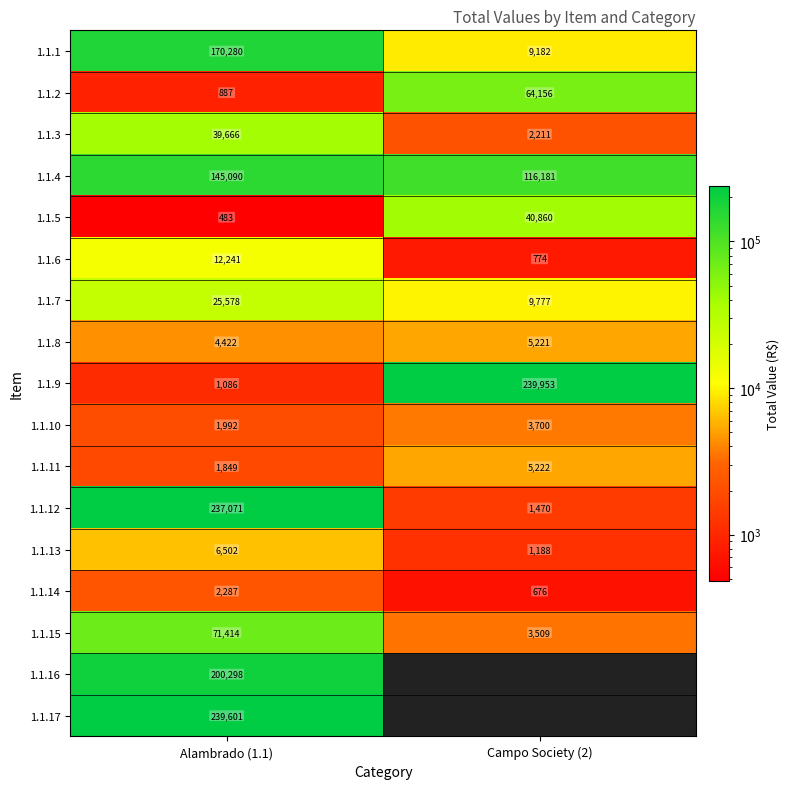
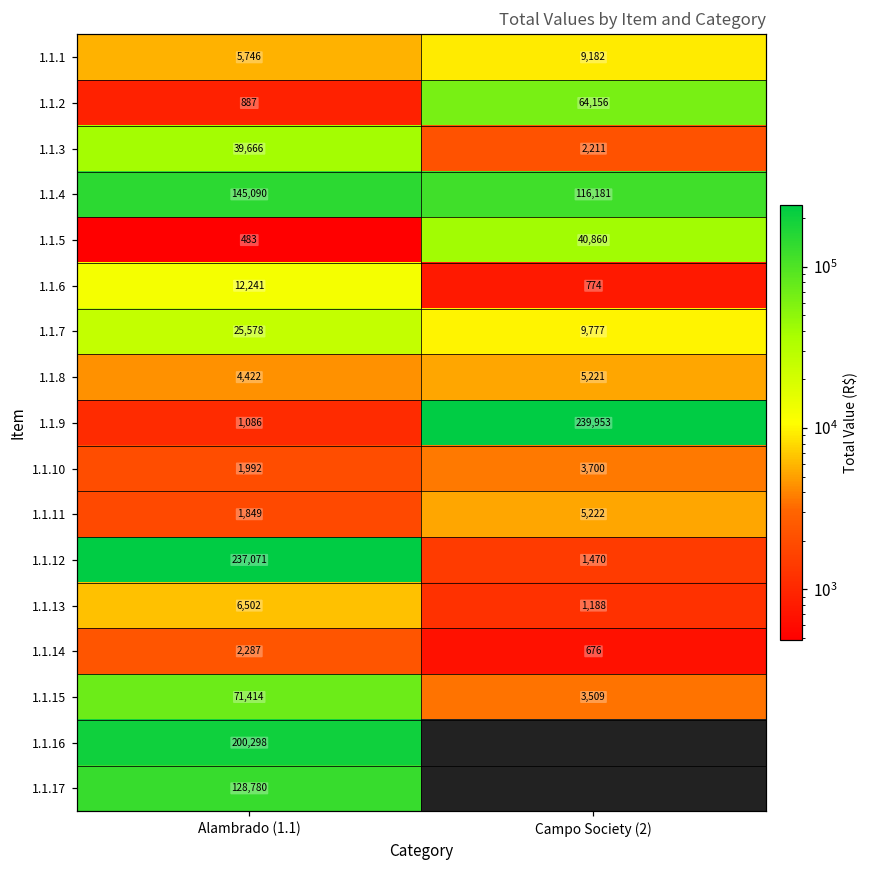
  {
    "1.1.1": {
-     "Alambrado (1.1)": "170,280"
+     "Alambrado (1.1)": "5,746"
    },
    "1.1.17": {
-     "Alambrado (1.1)": "239,601"
+     "Alambrado (1.1)": "128,780"
    }
  }
